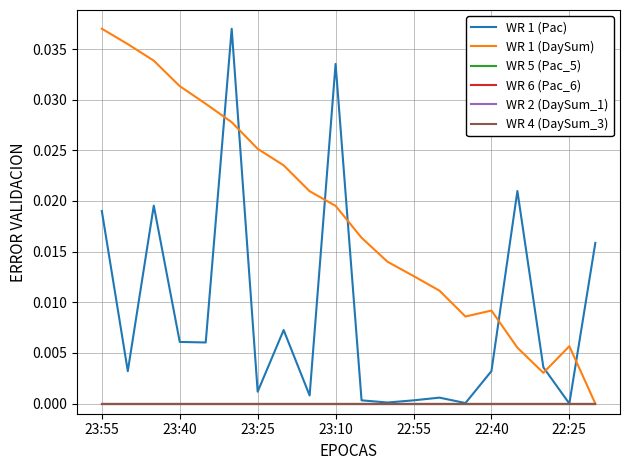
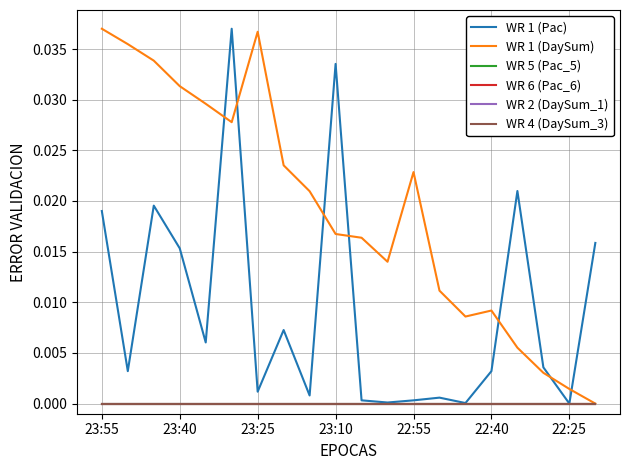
  {
    "WR 1 (Pac)": {
      "23:55": 0.0190,
-     "23:40": 0.0061,
+     "23:40": 0.0153,
      "23:25": 0.0012,
      "23:10": 0.0335,
      "22:55": 0.0003,
      "22:40": 0.0032
    },
    "WR 1 (DaySum)": {
      "23:55": 0.0370,
      "23:40": 0.0313,
-     "23:25": 0.0251,
-     "23:10": 0.0195,
-     "22:55": 0.0126,
+     "23:25": 0.0367,
+     "23:10": 0.0167,
+     "22:55": 0.0229,
      "22:40": 0.0092,
-     "22:25": 0.0057
+     "22:25": 0.0014
    },
    "WR 4 (DaySum_3)": {
      "23:55": 0.0000,
      "23:40": 0.0000,
      "23:25": 0.0000,
      "23:10": 0.0000,
      "22:55": 0.0000,
      "22:40": 0.0000
    }
  }
